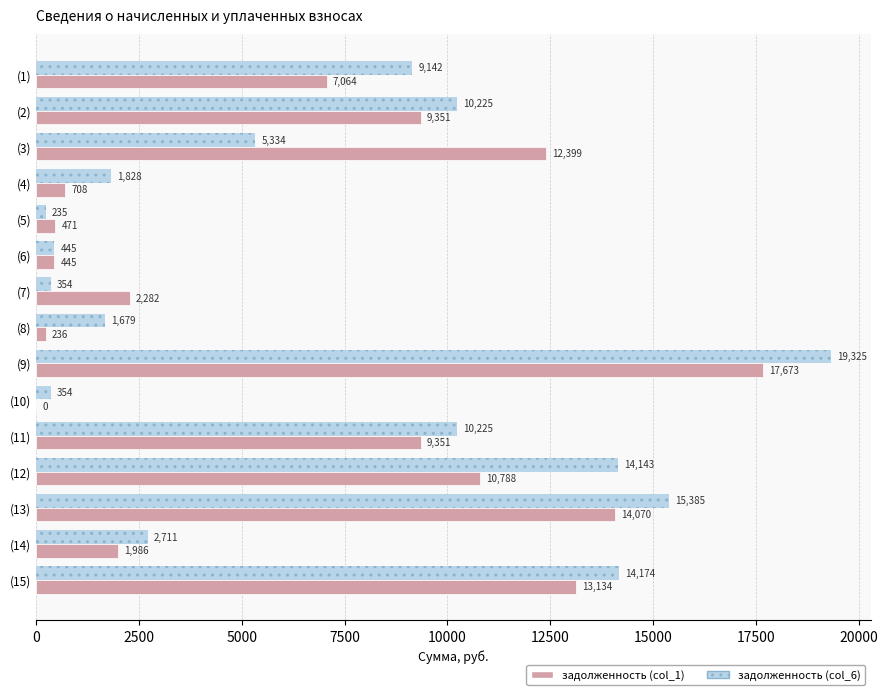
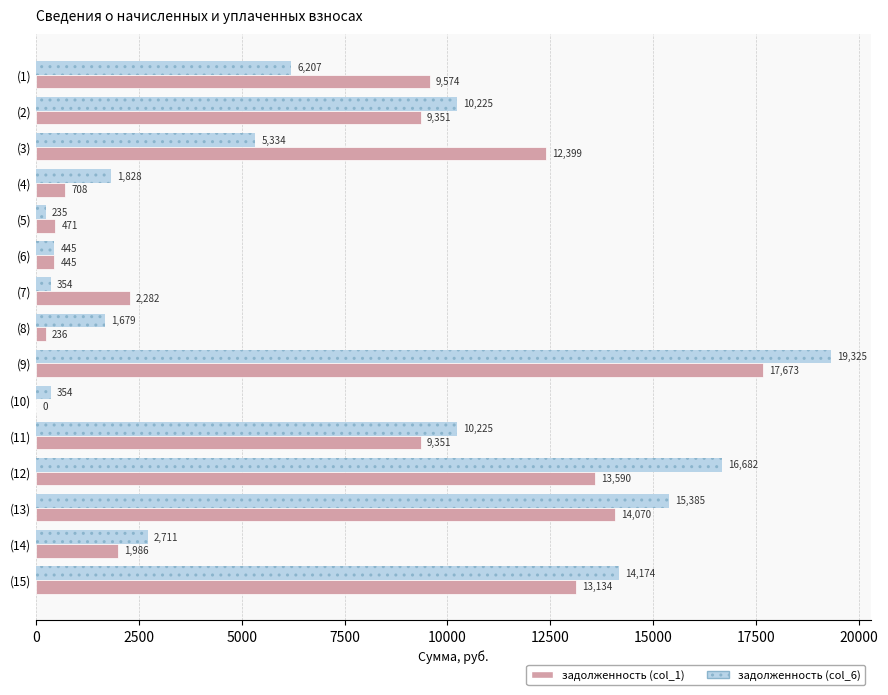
  {
    "задолженность (col_1)": {
-     "(1)": "7,064",
+     "(1)": "9,574",
      "(2)": "9,351",
      "(3)": "12,399",
      "(4)": "708",
      "(5)": "471",
      "(6)": "445",
      "(7)": "2,282",
      "(8)": "236",
      "(9)": "17,673",
      "(10)": "0",
      "(11)": "9,351",
-     "(12)": "10,788",
+     "(12)": "13,590",
      "(13)": "14,070",
      "(14)": "1,986",
      "(15)": "13,134"
    },
    "задолженность (col_6)": {
-     "(1)": "9,142",
+     "(1)": "6,207",
      "(2)": "10,225",
      "(3)": "5,334",
      "(4)": "1,828",
      "(5)": "235",
      "(6)": "445",
      "(7)": "354",
      "(8)": "1,679",
      "(9)": "19,325",
      "(10)": "354",
      "(11)": "10,225",
-     "(12)": "14,143",
+     "(12)": "16,682",
      "(13)": "15,385",
      "(14)": "2,711",
      "(15)": "14,174"
    }
  }
